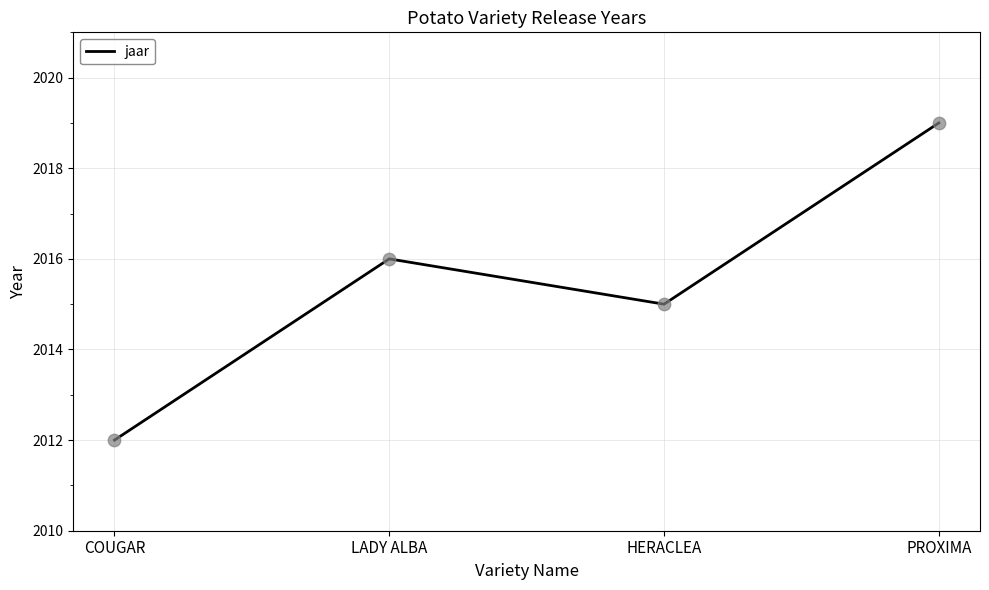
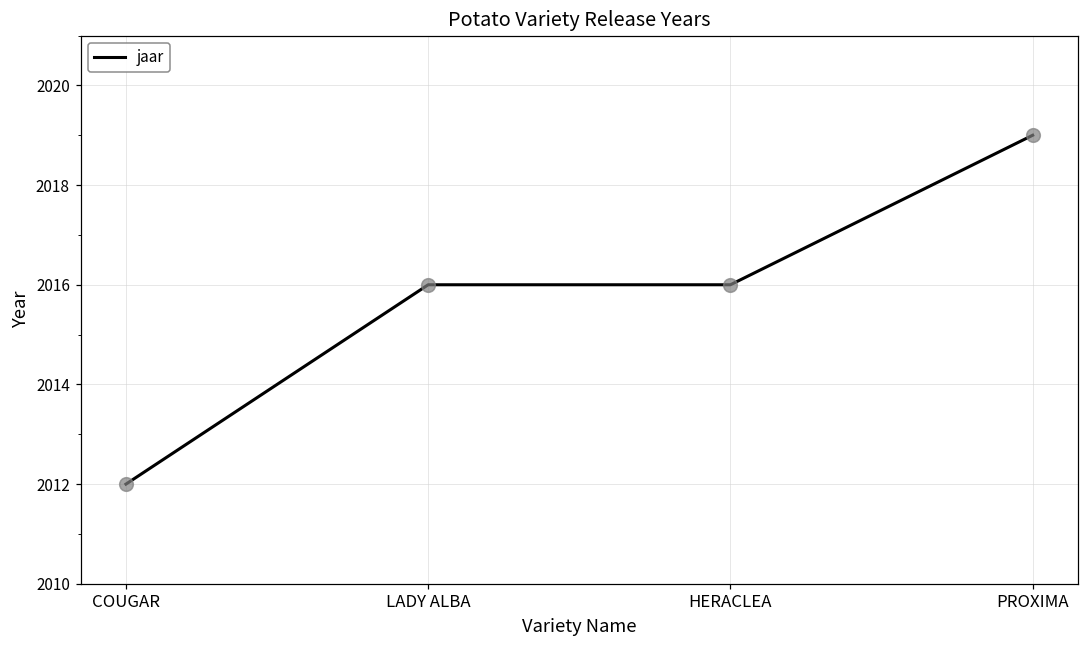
  {
    "COUGAR": 2012,
    "LADY ALBA": 2016,
-   "HERACLEA": 2015,
+   "HERACLEA": 2016,
    "PROXIMA": 2019
  }
